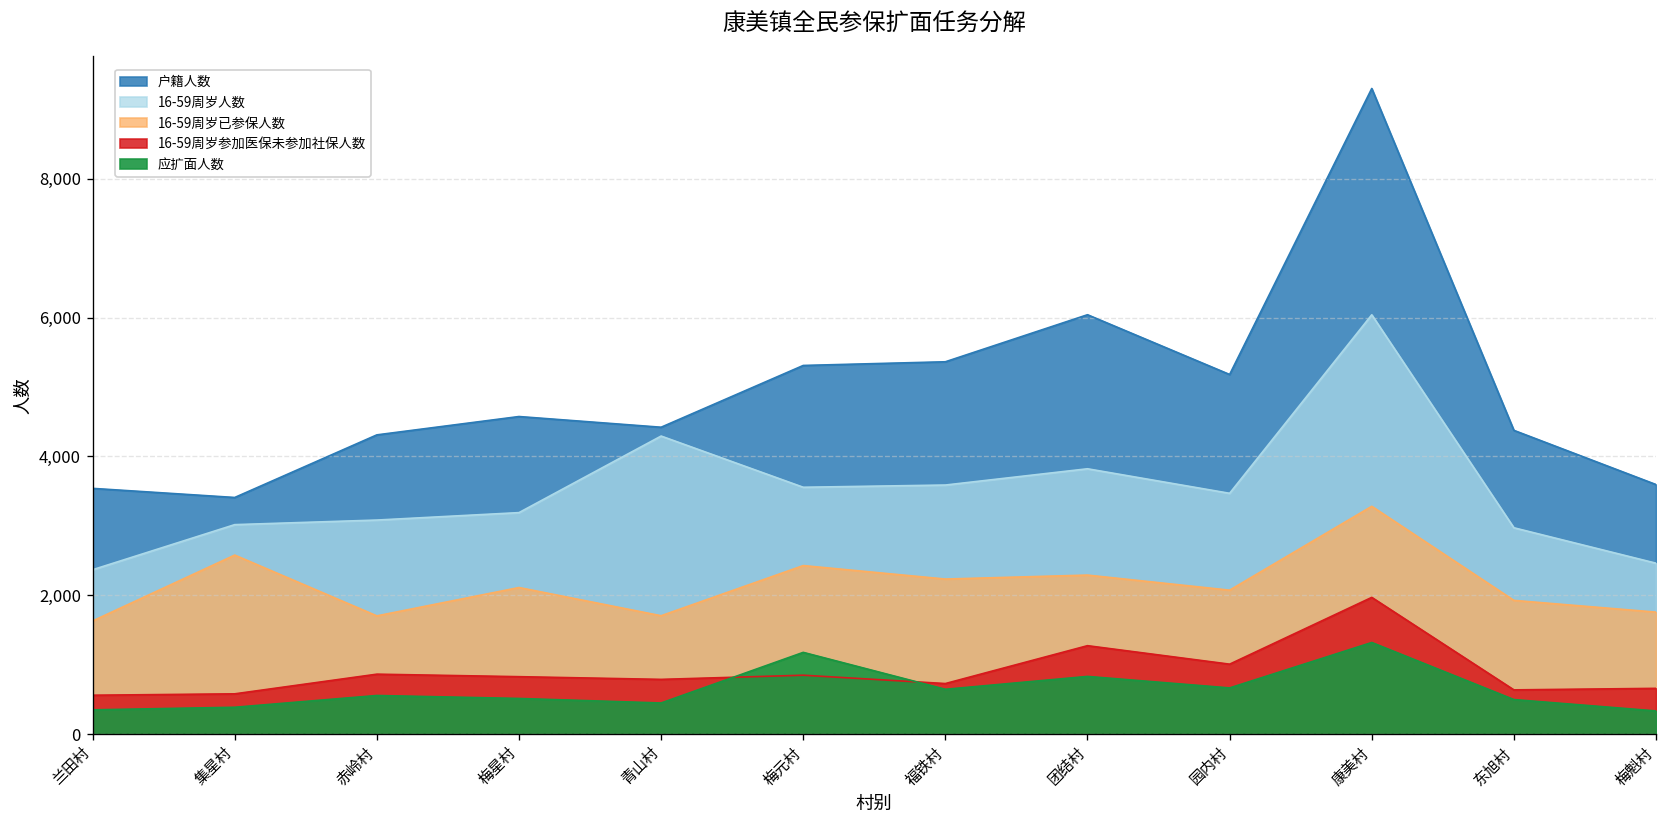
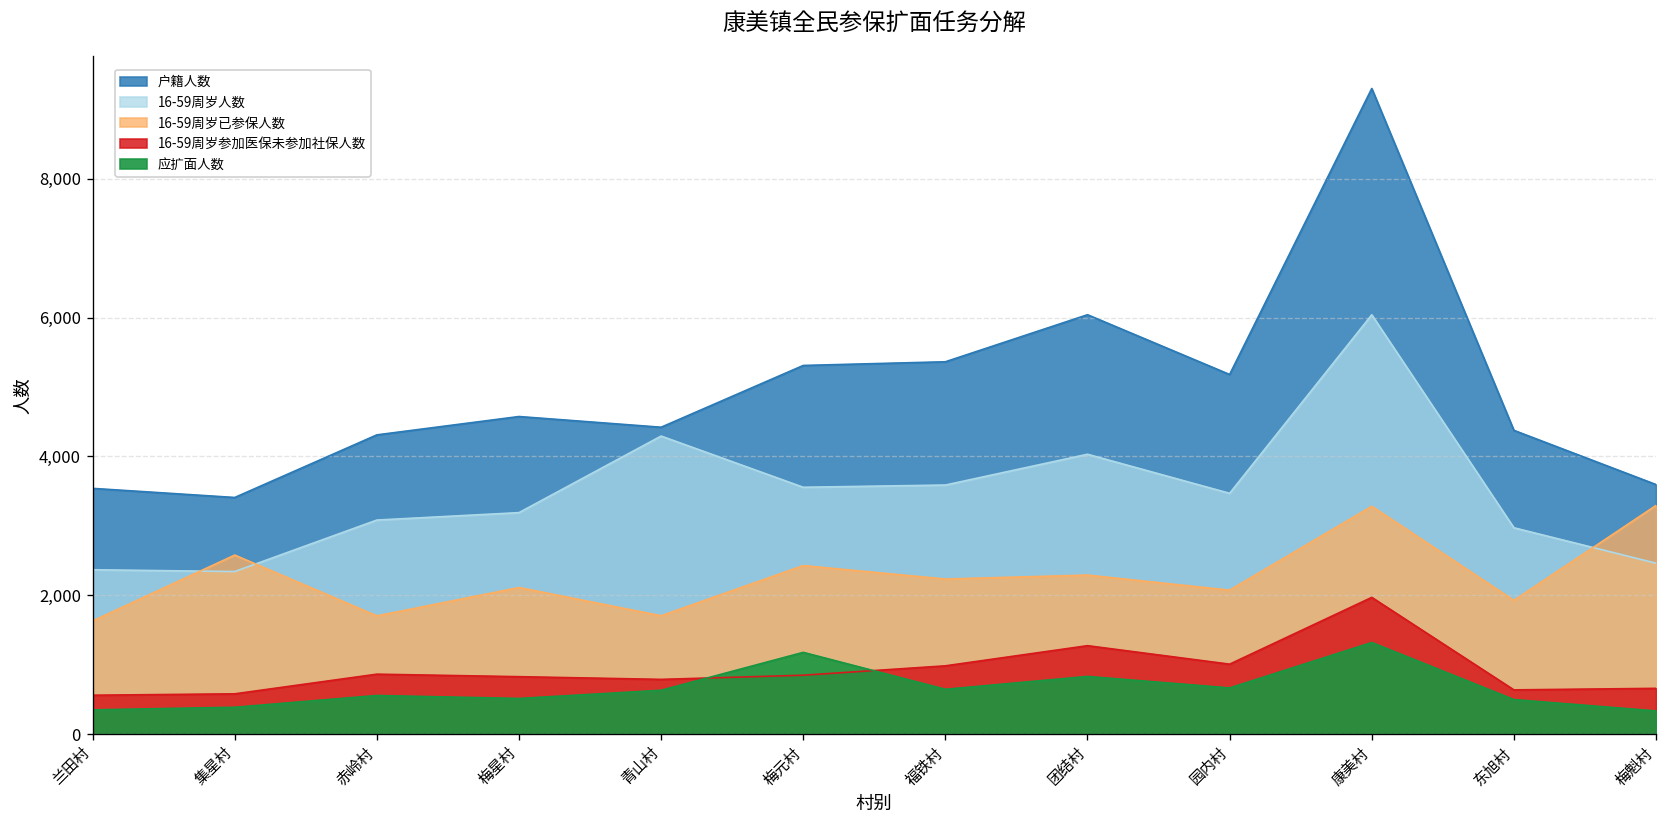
  {
    "户籍人数": {
      "兰田村": "3,500",
      "集星村": "3,400",
      "赤岭村": "4,300",
      "梅星村": "4,600",
      "青山村": "4,400",
      "梅元村": "5,300",
      "福铁村": "5,400",
      "团结村": "6,000",
      "园内村": "5,200",
      "康美村": "9,300",
      "东旭村": "4,400",
      "梅魁村": "3,600"
    },
    "16-59周岁人数": {
      "兰田村": "2,400",
-     "集星村": "3,000",
+     "集星村": "2,300",
      "赤岭村": "3,100",
      "梅星村": "3,200",
      "青山村": "4,300",
      "梅元村": "3,600",
      "福铁村": "3,600",
-     "团结村": "3,800",
+     "团结村": "4,000",
      "园内村": "3,500",
      "康美村": "6,000",
      "东旭村": "3,000",
      "梅魁村": "2,500"
    },
    "16-59周岁已参保人数": {
      "兰田村": "1,600",
      "集星村": "2,600",
      "赤岭村": "1,700",
      "梅星村": "2,100",
      "青山村": "1,700",
      "梅元村": "2,400",
      "福铁村": "2,200",
      "团结村": "2,300",
      "园内村": "2,100",
      "康美村": "3,300",
      "东旭村": "1,900",
-     "梅魁村": "1,800"
+     "梅魁村": "3,300"
    },
    "16-59周岁参加医保未参加社保人数": {
      "兰田村": "600",
      "集星村": "600",
      "赤岭村": "900",
      "梅星村": "800",
      "青山村": "800",
      "梅元村": "900",
-     "福铁村": "700",
+     "福铁村": "1,000",
      "团结村": "1,300",
      "园内村": "1,000",
      "康美村": "2,000",
      "东旭村": "600",
      "梅魁村": "700"
    },
    "应扩面人数": {
      "兰田村": "400",
      "集星村": "400",
      "赤岭村": "600",
      "梅星村": "500",
-     "青山村": "500",
+     "青山村": "600",
      "梅元村": "1,200",
      "福铁村": "600",
      "团结村": "800",
      "园内村": "700",
      "康美村": "1,300",
      "东旭村": "500",
      "梅魁村": "300"
    }
  }
